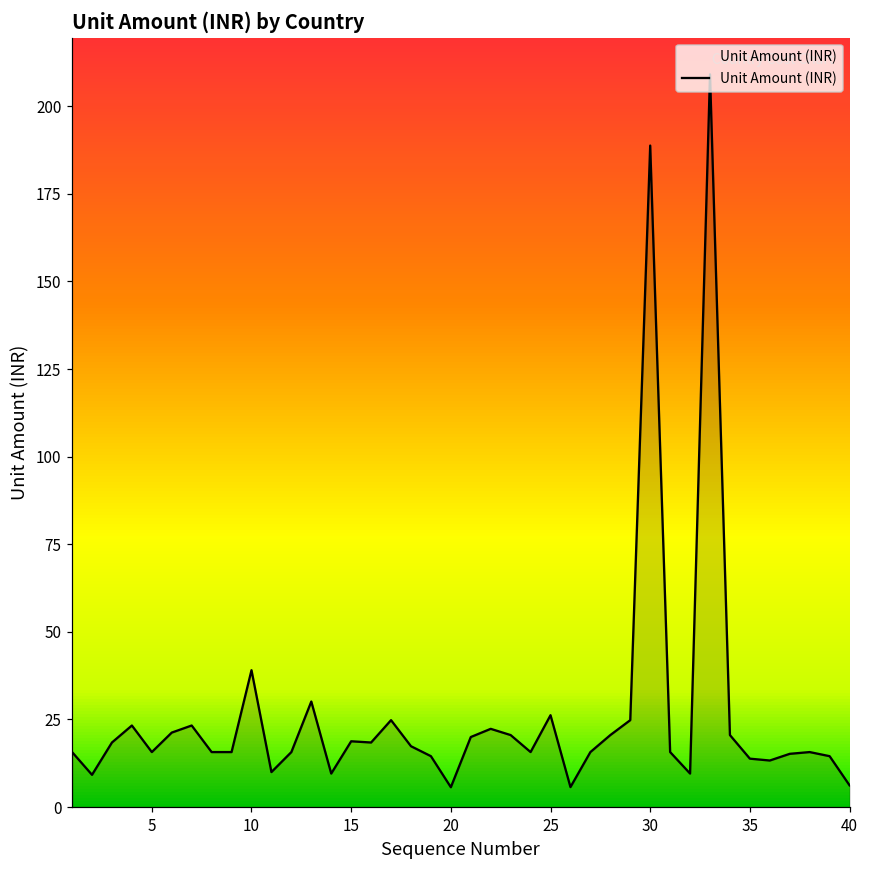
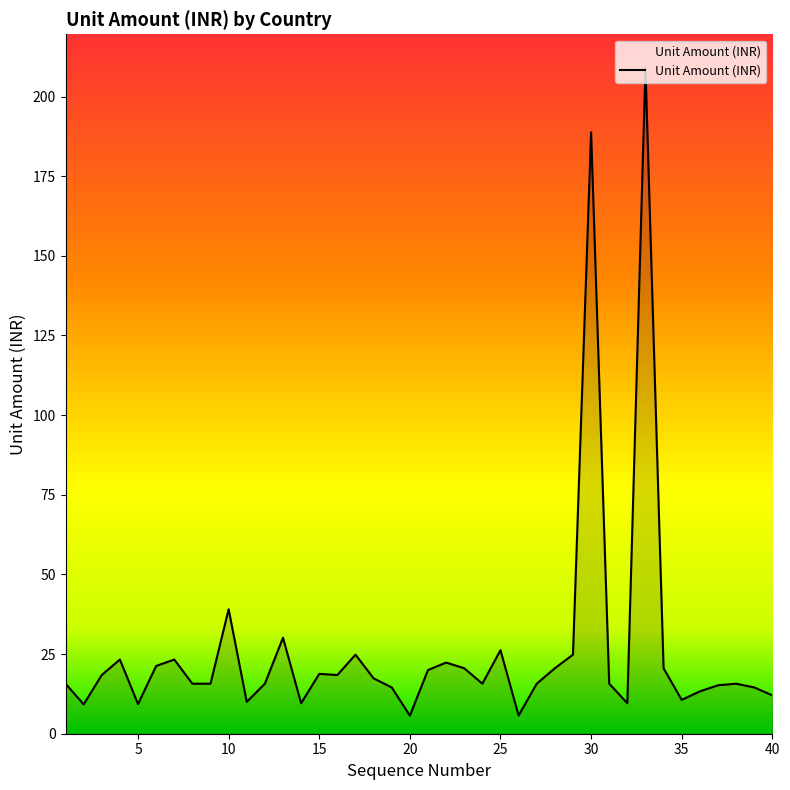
  {
-   "5": 16,
+   "5": 9,
    "10": 39,
    "15": 19,
    "20": 6,
    "25": 26,
    "30": 189,
-   "35": 14,
-   "40": 6
+   "35": 11,
+   "40": 12
  }
